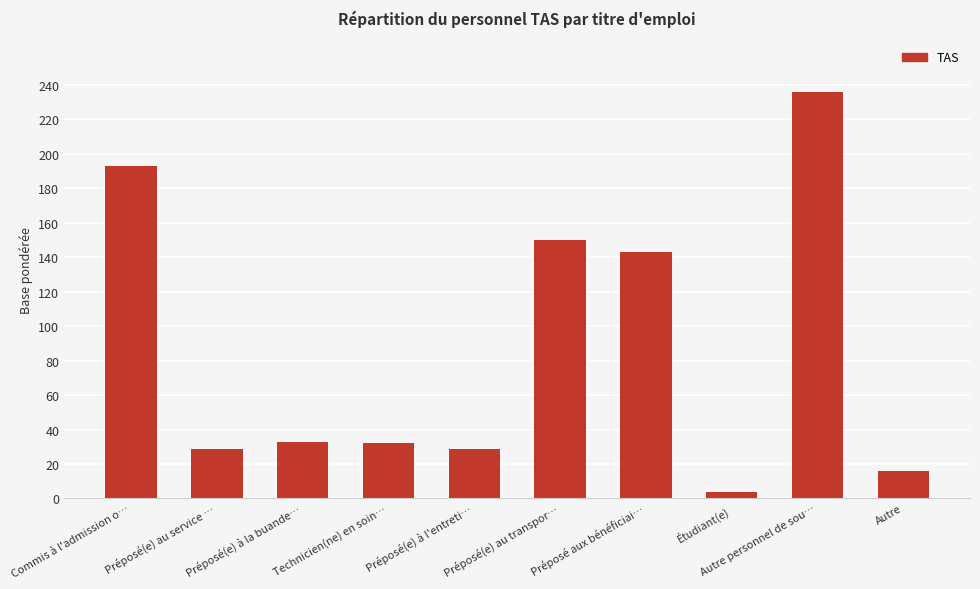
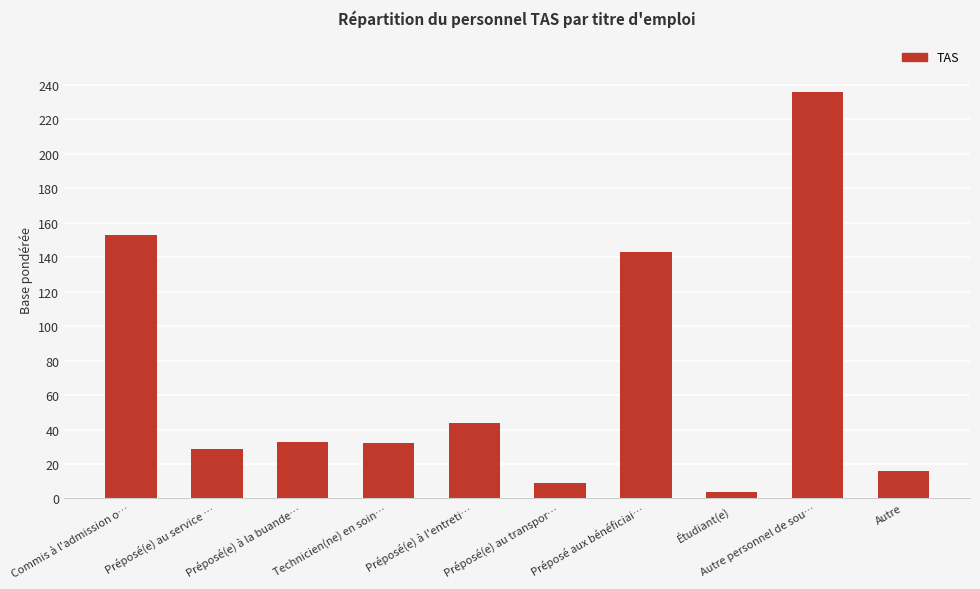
  {
-   "Commis à l'admission o…": 193,
+   "Commis à l'admission o…": 153,
    "Préposé(e) au service …": 29,
    "Préposé(e) à la buande…": 33,
    "Technicien(ne) en soin…": 32,
-   "Préposé(e) à l'entreti…": 29,
-   "Préposé(e) au transpor…": 150,
+   "Préposé(e) à l'entreti…": 44,
+   "Préposé(e) au transpor…": 9,
    "Préposé aux bénéficiai…": 143,
    "Étudiant(e)": 4,
    "Autre personnel de sou…": 236,
    "Autre": 16
  }
